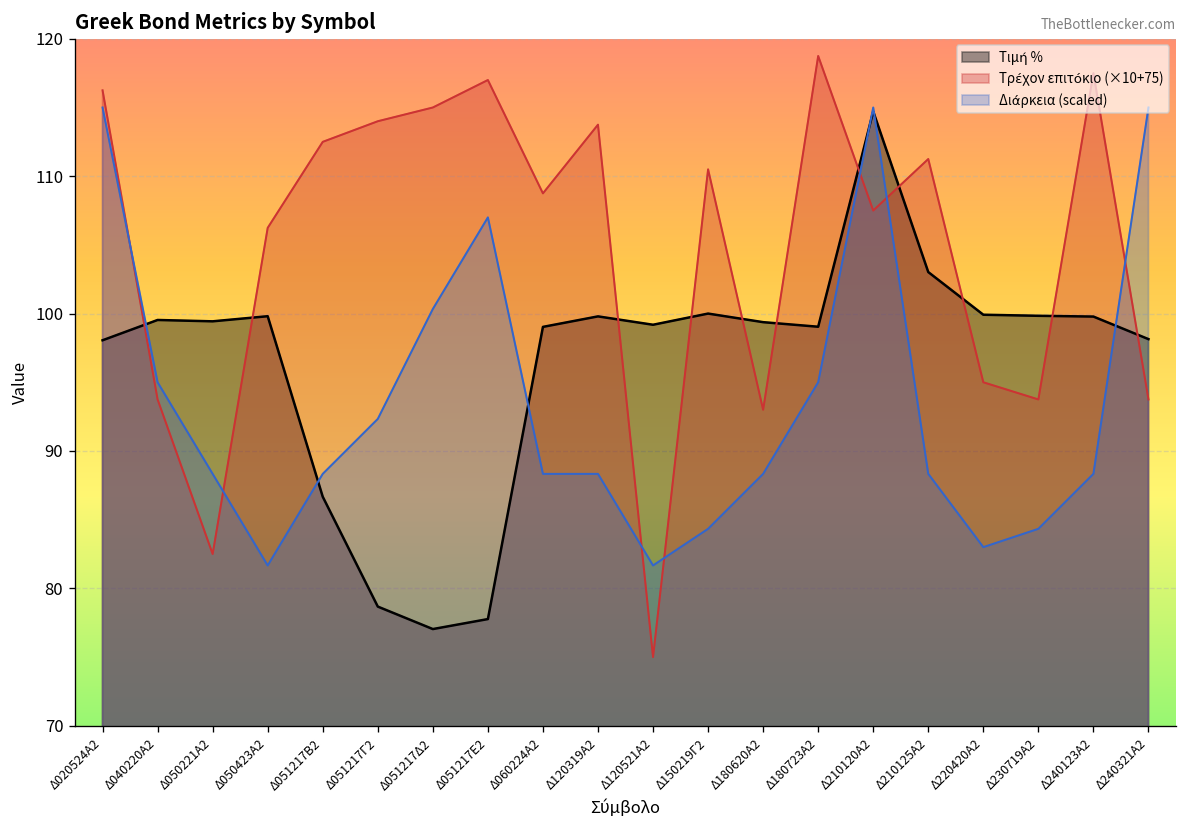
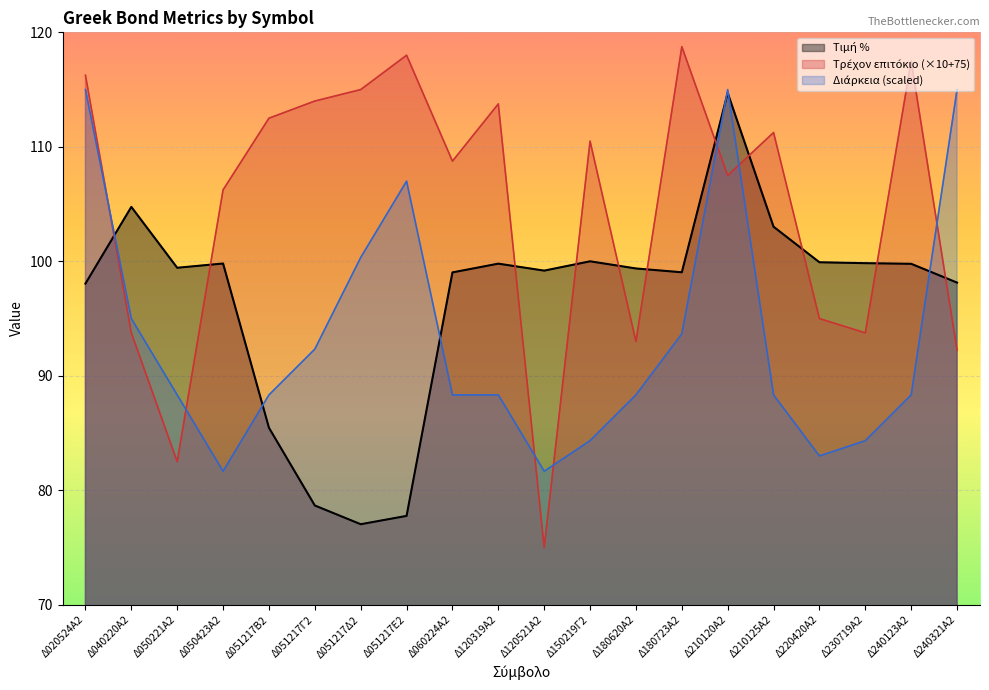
  {
    "Τιμή %": {
      "Δ020524Α2": 98.1,
-     "Δ040220Α2": 99.5,
+     "Δ040220Α2": 104.8,
      "Δ050221Α2": 99.4,
      "Δ050423Α2": 99.8,
-     "Δ051217Β2": 86.7,
+     "Δ051217Β2": 85.5,
      "Δ051217Γ2": 78.7,
      "Δ051217Δ2": 77.0,
      "Δ051217Ε2": 77.8,
      "Δ060224Α2": 99.0,
      "Δ120319Α2": 99.8,
      "Δ120521Α2": 99.2,
      "Δ150219Γ2": 100.0,
      "Δ180620Α2": 99.4,
      "Δ180723Α2": 99.0,
      "Δ210120Α2": 114.7,
      "Δ210125Α2": 103.0,
      "Δ220420Α2": 99.9,
      "Δ230719Α2": 99.8,
      "Δ240123Α2": 99.8,
      "Δ240321Α2": 98.1
    },
    "Τρέχον επιτόκιο (×10+75)": {
      "Δ020524Α2": 116.3,
      "Δ040220Α2": 93.8,
      "Δ050221Α2": 82.5,
      "Δ050423Α2": 106.2,
      "Δ051217Β2": 112.5,
      "Δ051217Γ2": 114.0,
      "Δ051217Δ2": 115.0,
-     "Δ051217Ε2": 117.0,
+     "Δ051217Ε2": 118.0,
      "Δ060224Α2": 108.8,
      "Δ120319Α2": 113.8,
      "Δ120521Α2": 75.0,
      "Δ150219Γ2": 110.5,
      "Δ180620Α2": 93.0,
      "Δ180723Α2": 118.8,
      "Δ210120Α2": 107.5,
      "Δ210125Α2": 111.3,
      "Δ220420Α2": 95.0,
      "Δ230719Α2": 93.8,
-     "Δ240321Α2": 93.8
+     "Δ240321Α2": 92.2
    },
    "Διάρκεια (scaled)": {
      "Δ020524Α2": 115.0,
      "Δ040220Α2": 95.0,
      "Δ050221Α2": 88.3,
      "Δ050423Α2": 81.7,
      "Δ051217Β2": 88.3,
      "Δ051217Γ2": 92.3,
      "Δ051217Δ2": 100.3,
      "Δ051217Ε2": 107.0,
      "Δ060224Α2": 88.3,
      "Δ120319Α2": 88.3,
      "Δ120521Α2": 81.7,
      "Δ150219Γ2": 84.3,
      "Δ180620Α2": 88.3,
-     "Δ180723Α2": 95.0,
+     "Δ180723Α2": 93.7,
      "Δ210120Α2": 115.0,
      "Δ210125Α2": 88.3,
      "Δ220420Α2": 83.0,
      "Δ230719Α2": 84.3,
      "Δ240123Α2": 88.3
    }
  }
